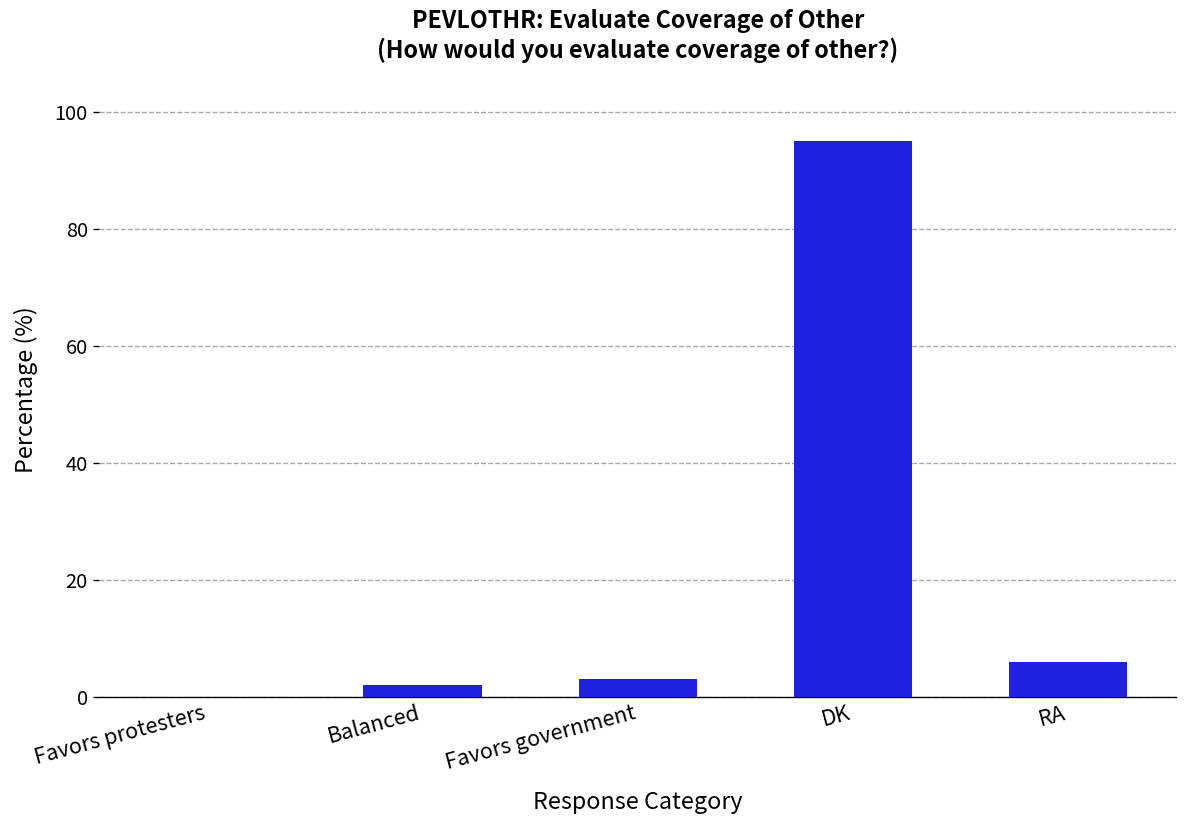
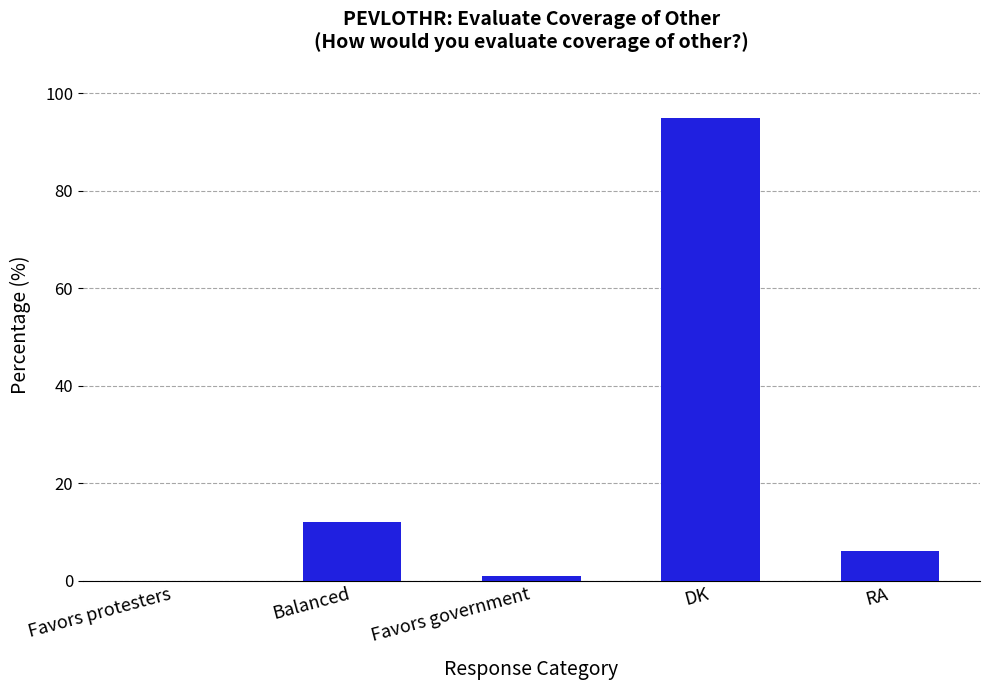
  {
    "Favors protesters": 0,
-   "Balanced": 2,
-   "Favors government": 3,
+   "Balanced": 12,
+   "Favors government": 1,
    "DK": 95,
    "RA": 6
  }
